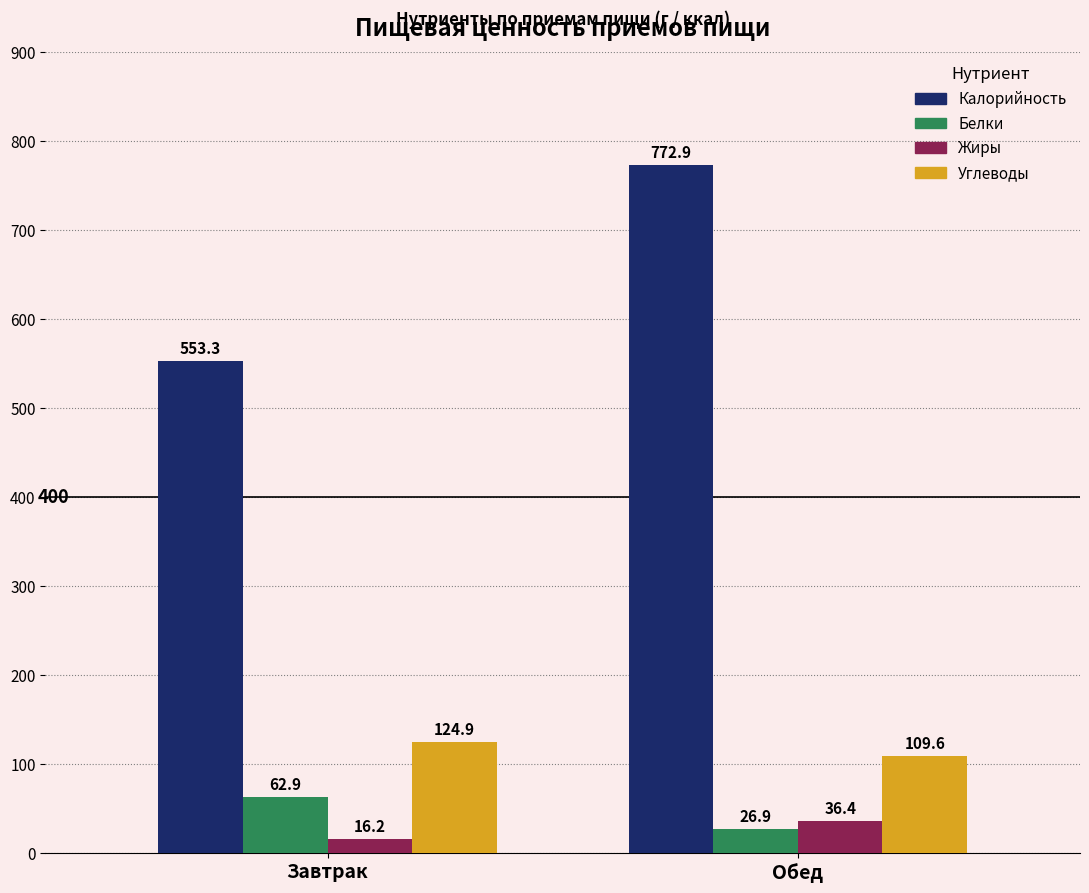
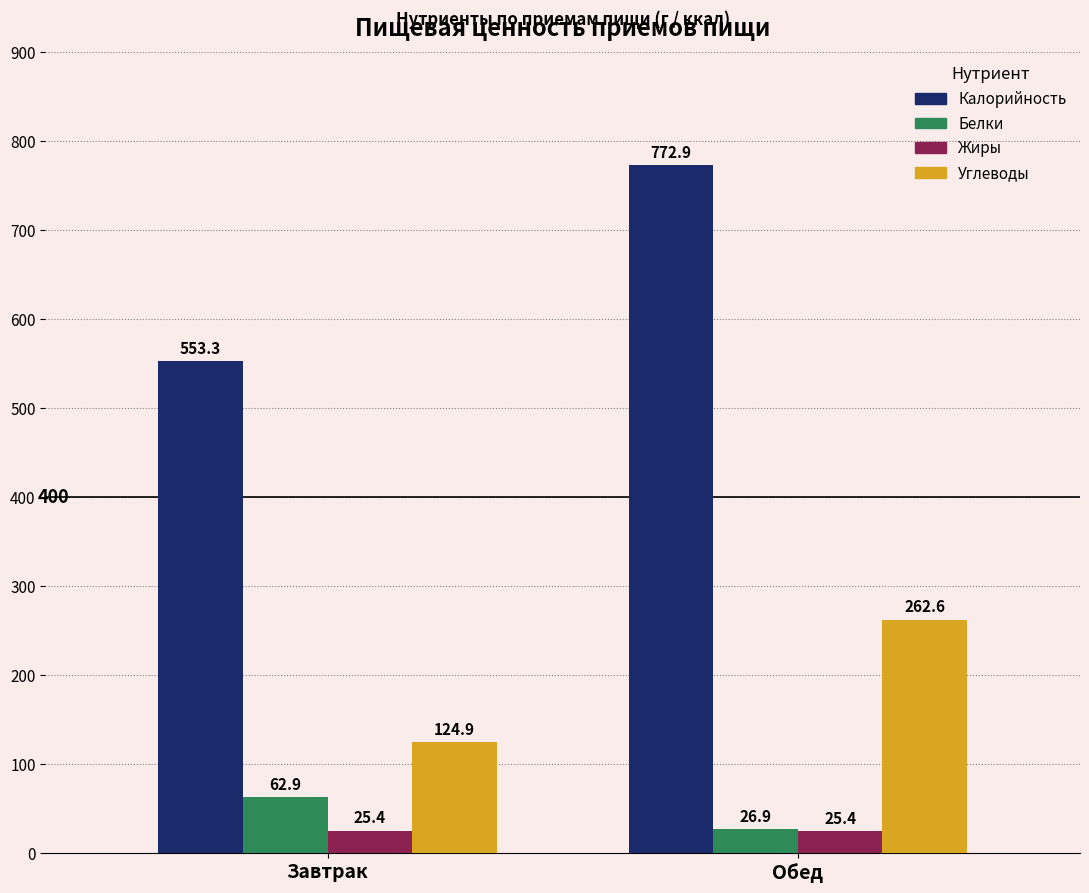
  {
    "Калорийность": {
      "Завтрак": 553.3,
      "Обед": 772.9
    },
    "Белки": {
      "Завтрак": 62.9,
      "Обед": 26.9
    },
    "Жиры": {
-     "Завтрак": 16.2,
-     "Обед": 36.4
+     "Завтрак": 25.4,
+     "Обед": 25.4
    },
    "Углеводы": {
      "Завтрак": 124.9,
-     "Обед": 109.6
+     "Обед": 262.6
    }
  }
